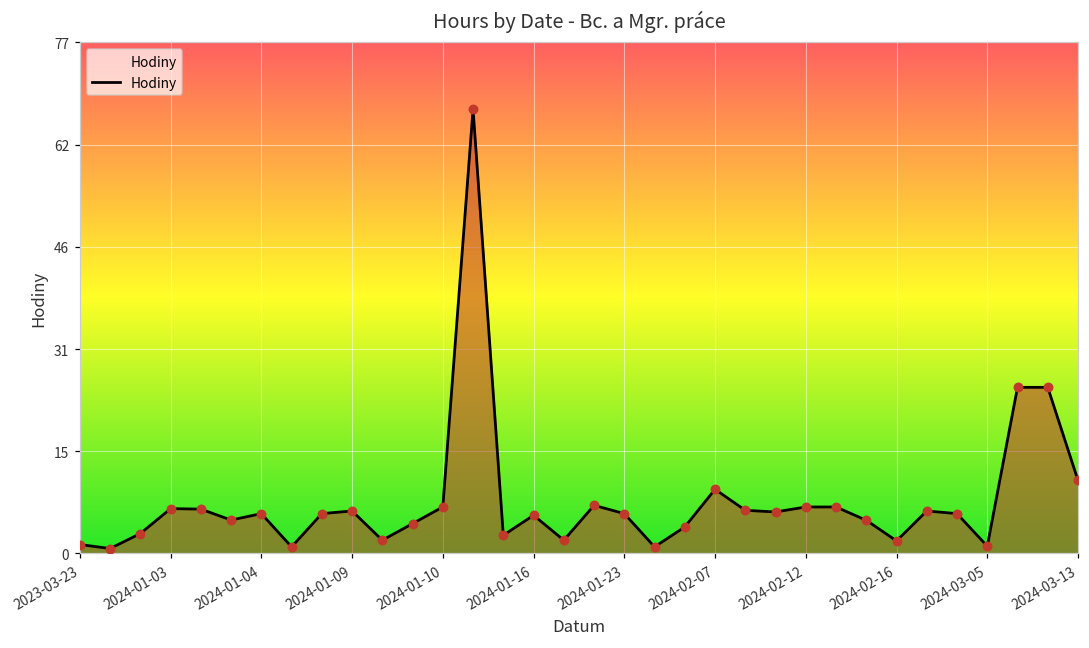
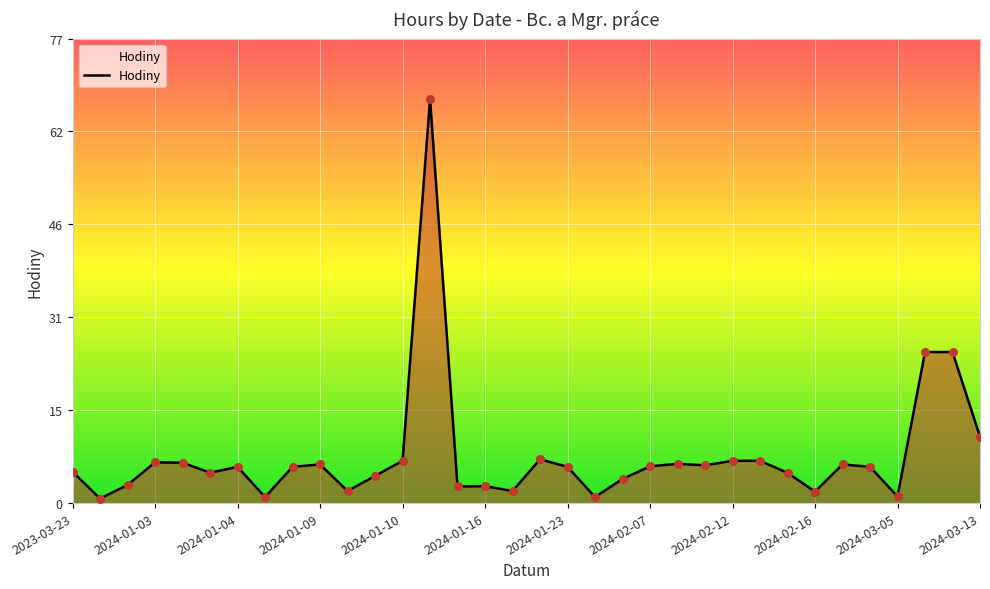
  {
-   "2023-03-23": 1,
+   "2023-03-23": 5,
    "2024-01-03": 7,
-   "2024-01-16": 6,
+   "2024-01-16": 3,
    "2024-01-23": 6,
-   "2024-02-07": 10,
+   "2024-02-07": 6,
    "2024-02-12": 7,
    "2024-02-16": 2,
    "2024-03-05": 1
  }
